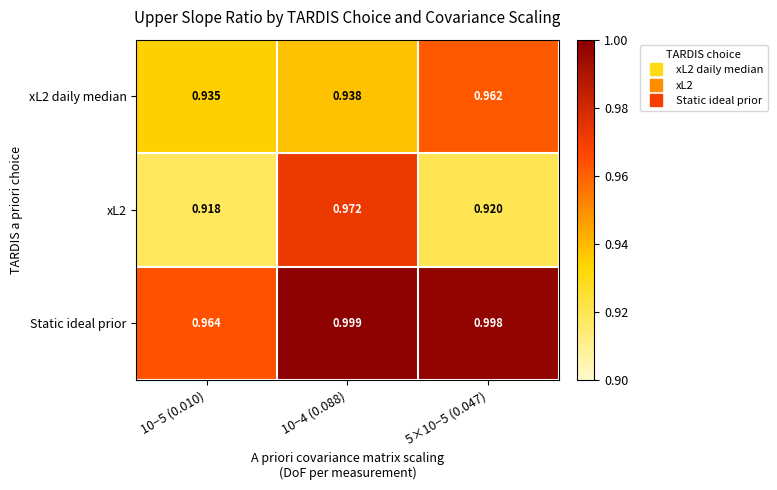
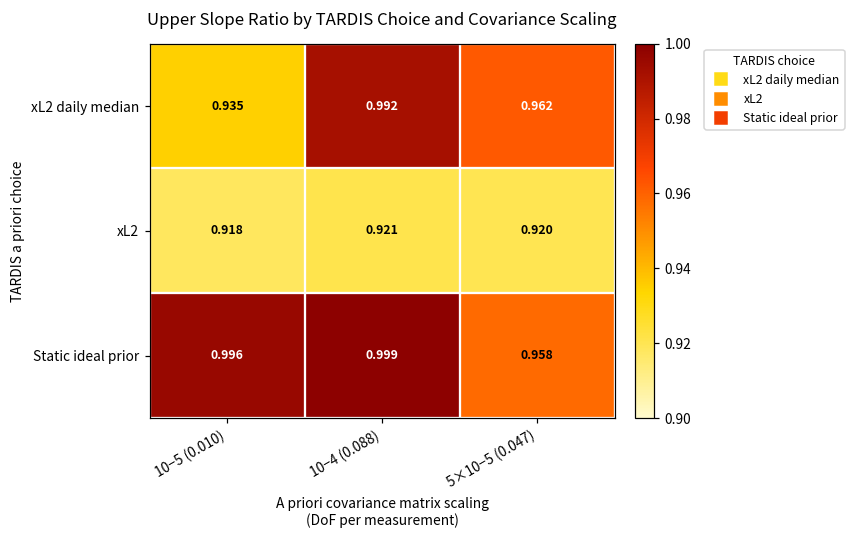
  {
    "xL2 daily median": {
      "10−5 (0.010)": 0.935,
-     "10−4 (0.088)": 0.938,
+     "10−4 (0.088)": 0.992,
      "5×10−5 (0.047)": 0.962
    },
    "xL2": {
      "10−5 (0.010)": 0.918,
-     "10−4 (0.088)": 0.972,
+     "10−4 (0.088)": 0.921,
      "5×10−5 (0.047)": 0.920
    },
    "Static ideal prior": {
-     "10−5 (0.010)": 0.964,
+     "10−5 (0.010)": 0.996,
      "10−4 (0.088)": 0.999,
-     "5×10−5 (0.047)": 0.998
+     "5×10−5 (0.047)": 0.958
    }
  }
